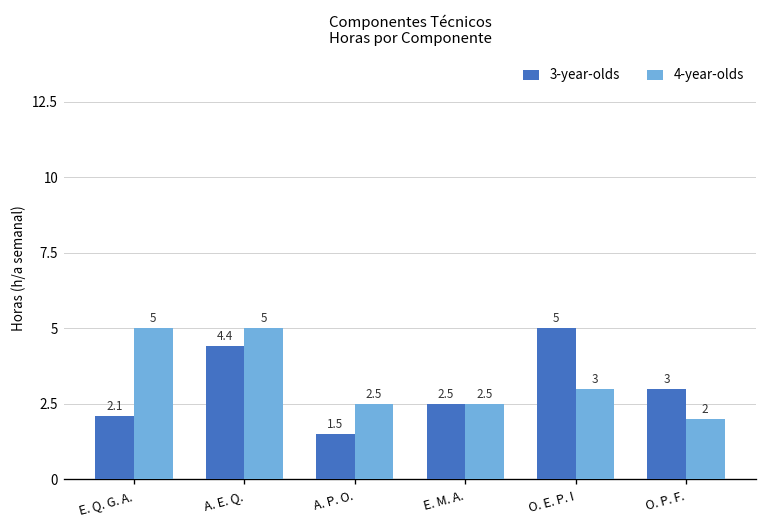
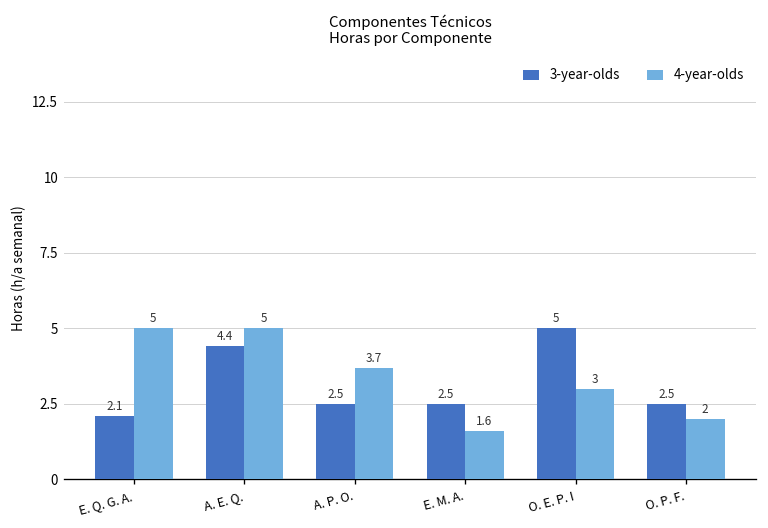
  {
    "3-year-olds": {
      "E. Q. G. A.": 2.1,
      "A. E. Q.": 4.4,
-     "A. P. O.": 1.5,
+     "A. P. O.": 2.5,
      "E. M. A.": 2.5,
      "O. E. P. I": 5,
-     "O. P. F.": 3
+     "O. P. F.": 2.5
    },
    "4-year-olds": {
      "E. Q. G. A.": 5,
      "A. E. Q.": 5,
-     "A. P. O.": 2.5,
-     "E. M. A.": 2.5,
+     "A. P. O.": 3.7,
+     "E. M. A.": 1.6,
      "O. E. P. I": 3,
      "O. P. F.": 2
    }
  }
